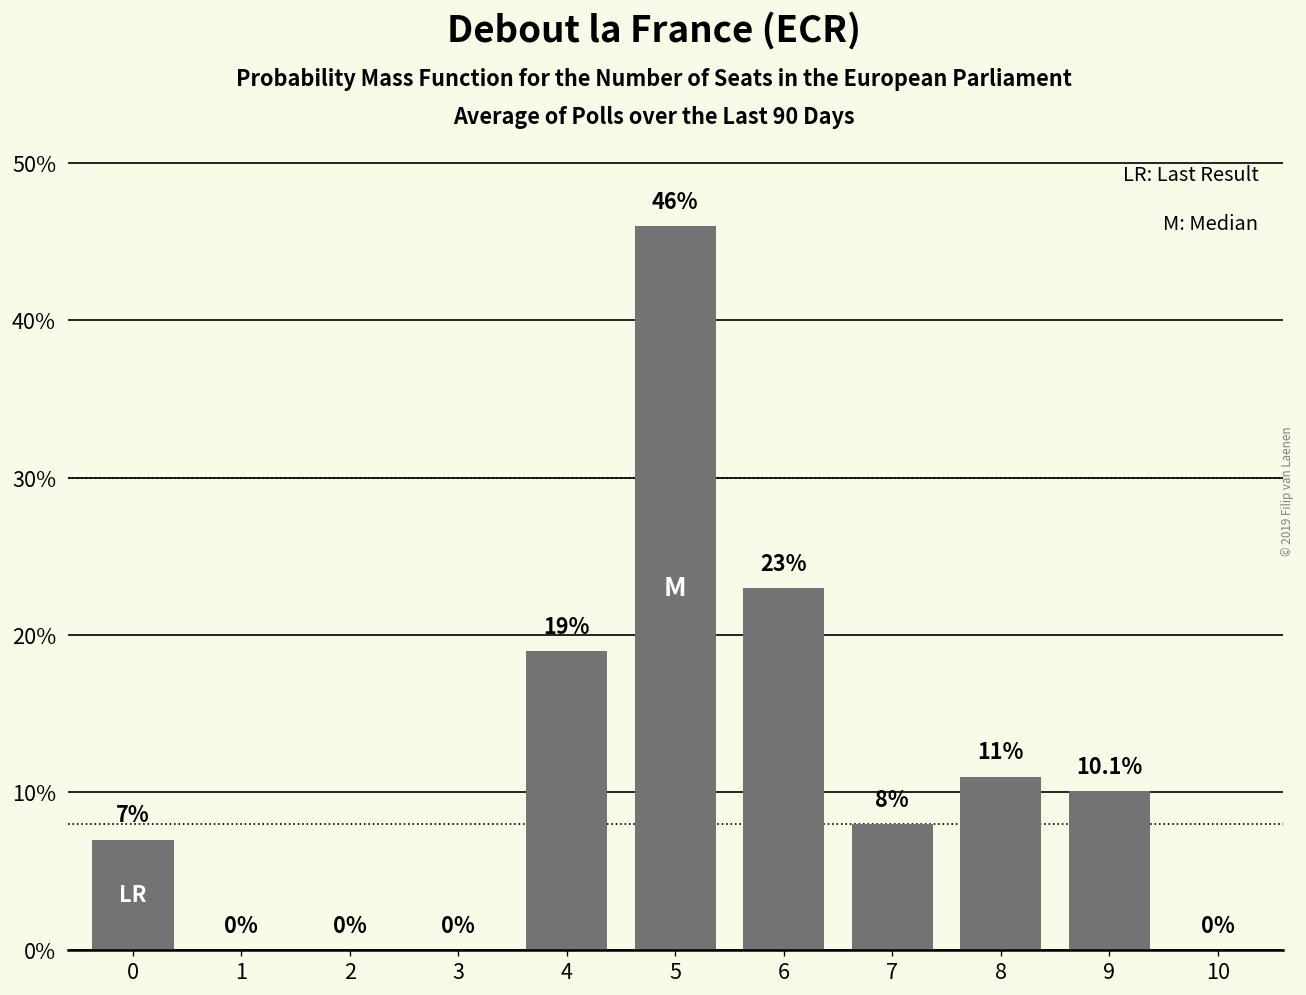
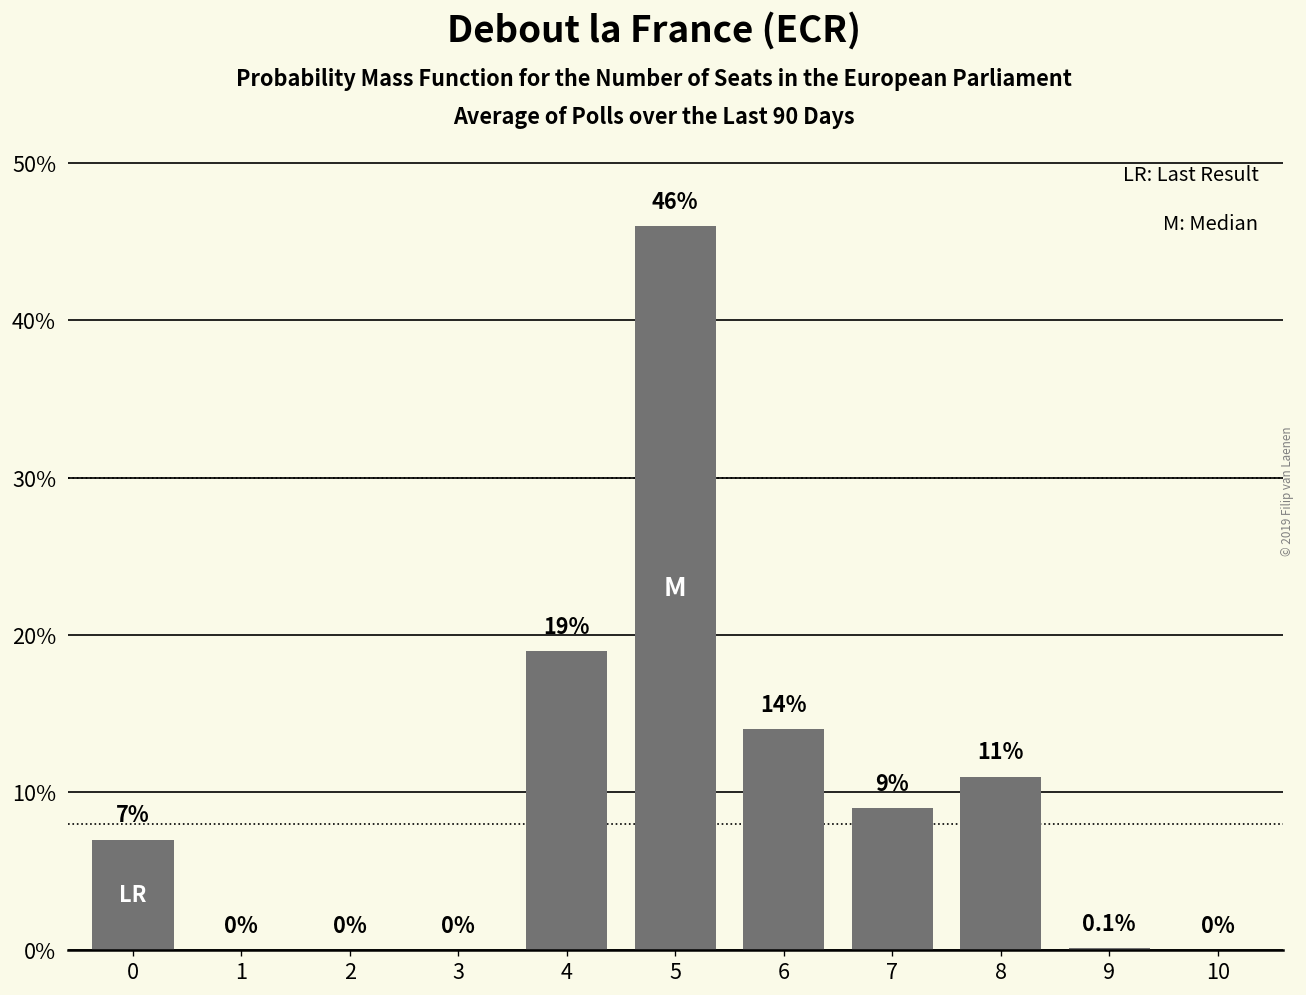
  {
    "0": "7%",
    "1": "0%",
    "2": "0%",
    "3": "0%",
    "4": "19%",
    "5": "46%",
-   "6": "23%",
-   "7": "8%",
+   "6": "14%",
+   "7": "9%",
    "8": "11%",
-   "9": "10.1%",
+   "9": "0.1%",
    "10": "0%"
  }
